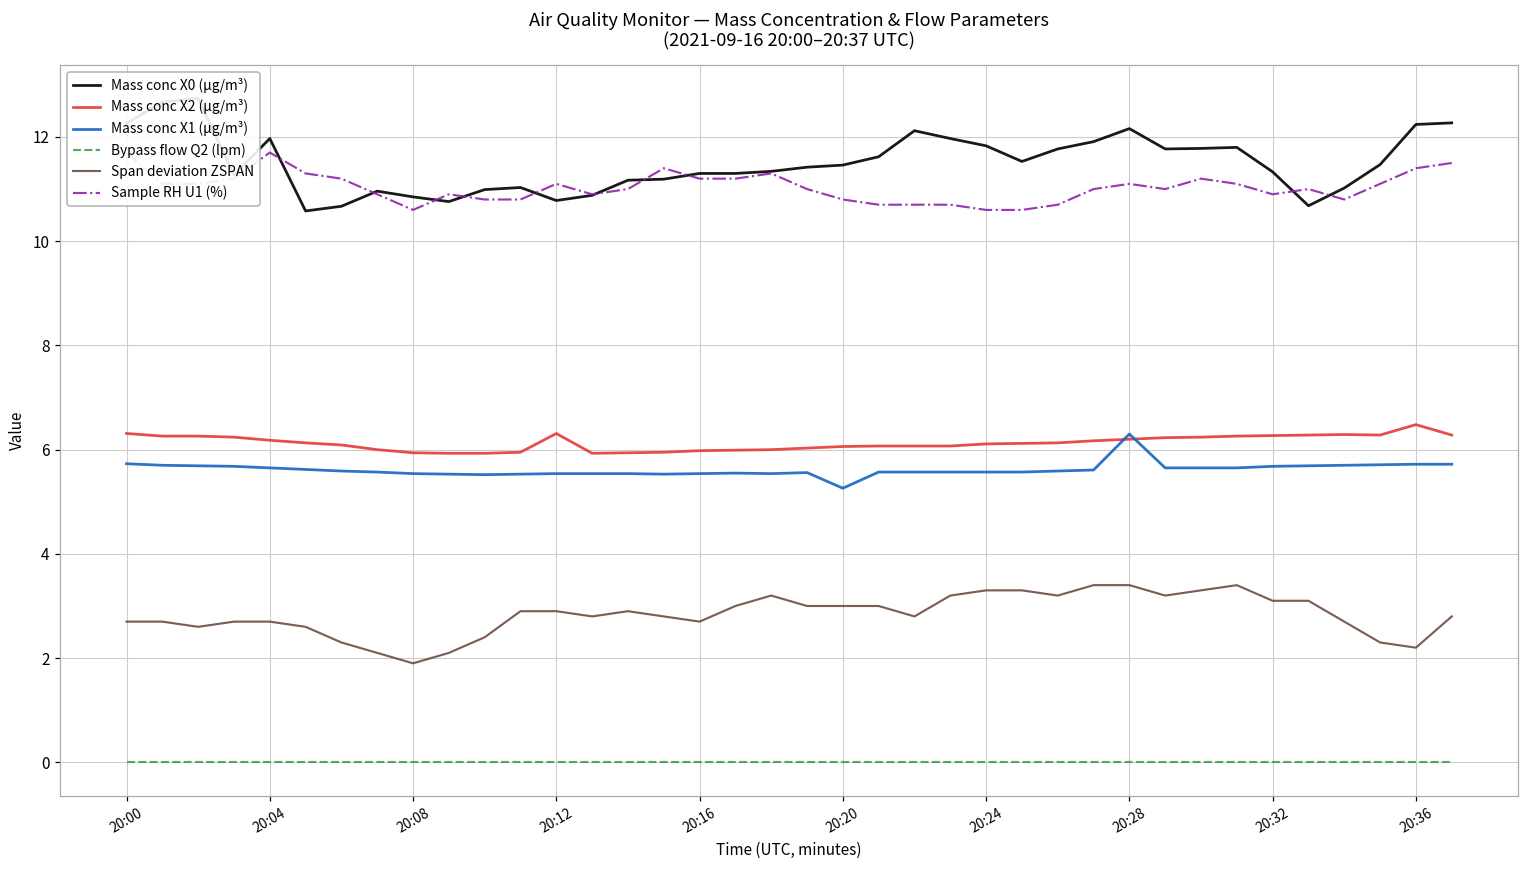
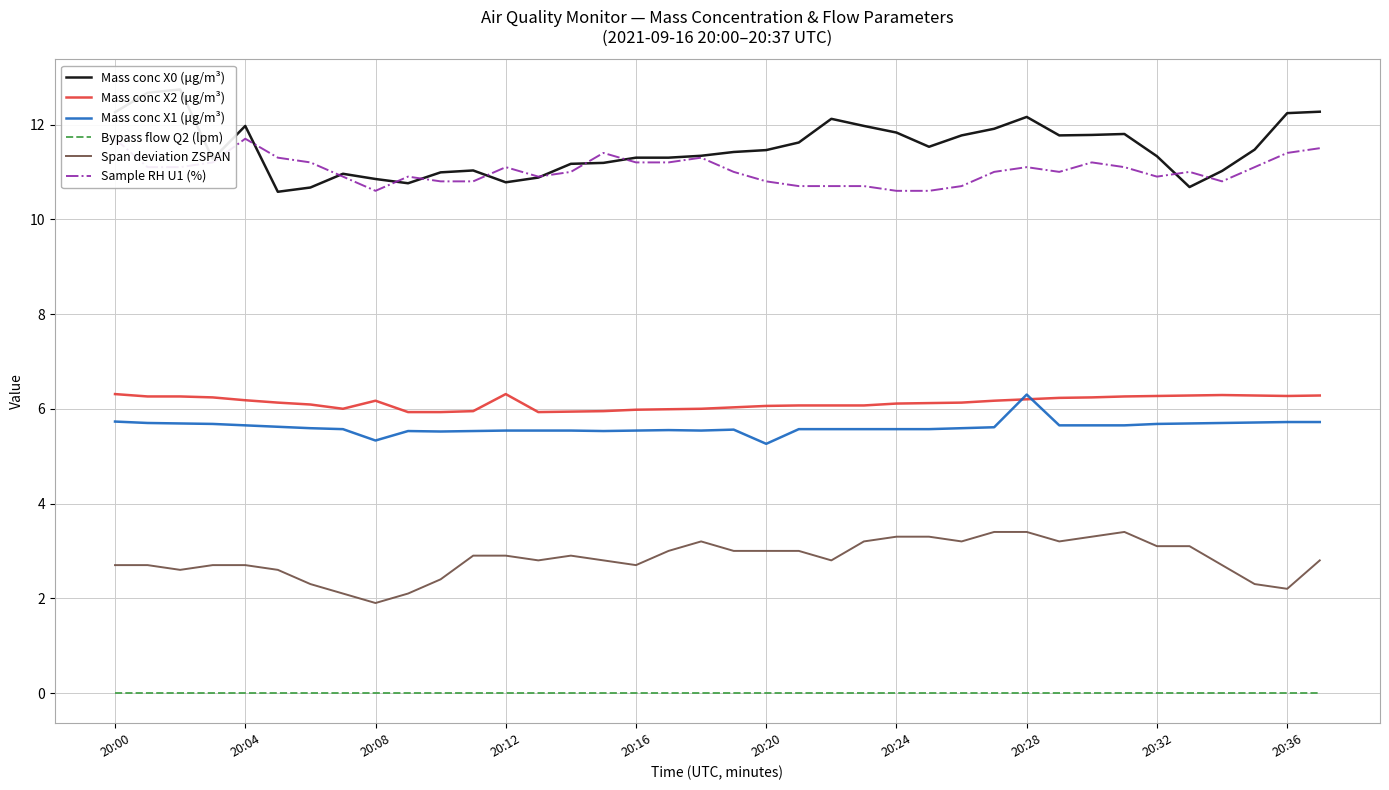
  {
    "Mass conc X0 (μg/m³)": {
      "20:04": 12.0,
      "20:08": 10.9,
      "20:12": 10.8,
      "20:16": 11.3,
      "20:20": 11.5,
      "20:24": 11.8,
      "20:28": 12.2,
      "20:32": 11.3,
      "20:36": 12.2
    },
    "Mass conc X2 (μg/m³)": {
      "20:00": 6.3,
      "20:04": 6.2,
-     "20:08": 5.9,
+     "20:08": 6.2,
      "20:12": 6.3,
      "20:16": 6.0,
      "20:20": 6.1,
      "20:24": 6.1,
      "20:28": 6.2,
      "20:32": 6.3,
-     "20:36": 6.5
+     "20:36": 6.3
    },
    "Mass conc X1 (μg/m³)": {
      "20:00": 5.7,
      "20:04": 5.7,
-     "20:08": 5.5,
+     "20:08": 5.3,
      "20:12": 5.5,
      "20:16": 5.5,
      "20:20": 5.3,
      "20:24": 5.6,
      "20:28": 6.3,
      "20:32": 5.7,
      "20:36": 5.7
    },
    "Bypass flow Q2 (lpm)": {
      "20:00": 0.0,
      "20:04": 0.0,
      "20:08": 0.0,
      "20:12": 0.0,
      "20:16": 0.0,
      "20:20": 0.0,
      "20:24": 0.0,
      "20:28": 0.0,
      "20:32": 0.0,
      "20:36": 0.0
    },
    "Span deviation ZSPAN": {
      "20:00": 2.7,
      "20:04": 2.7,
      "20:08": 1.9,
      "20:12": 2.9,
      "20:16": 2.7,
      "20:20": 3.0,
      "20:24": 3.3,
      "20:28": 3.4,
      "20:32": 3.1,
      "20:36": 2.2
    },
    "Sample RH U1 (%)": {
      "20:04": 11.7,
      "20:08": 10.6,
      "20:12": 11.1,
      "20:16": 11.2,
      "20:20": 10.8,
      "20:24": 10.6,
      "20:28": 11.1,
      "20:32": 10.9,
      "20:36": 11.4
    }
  }
